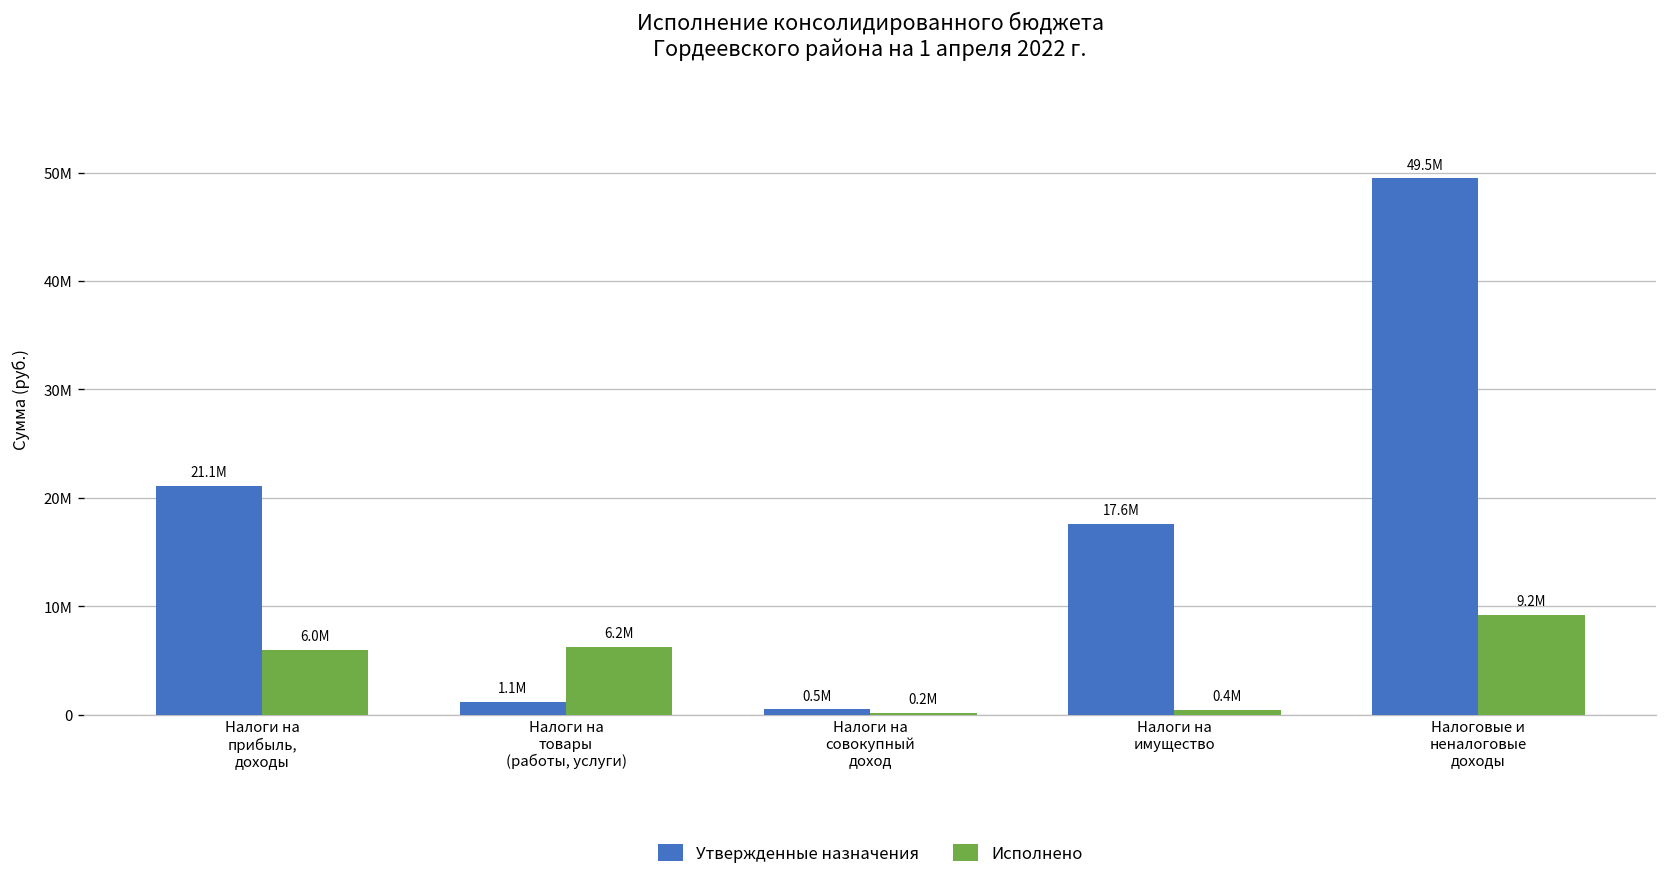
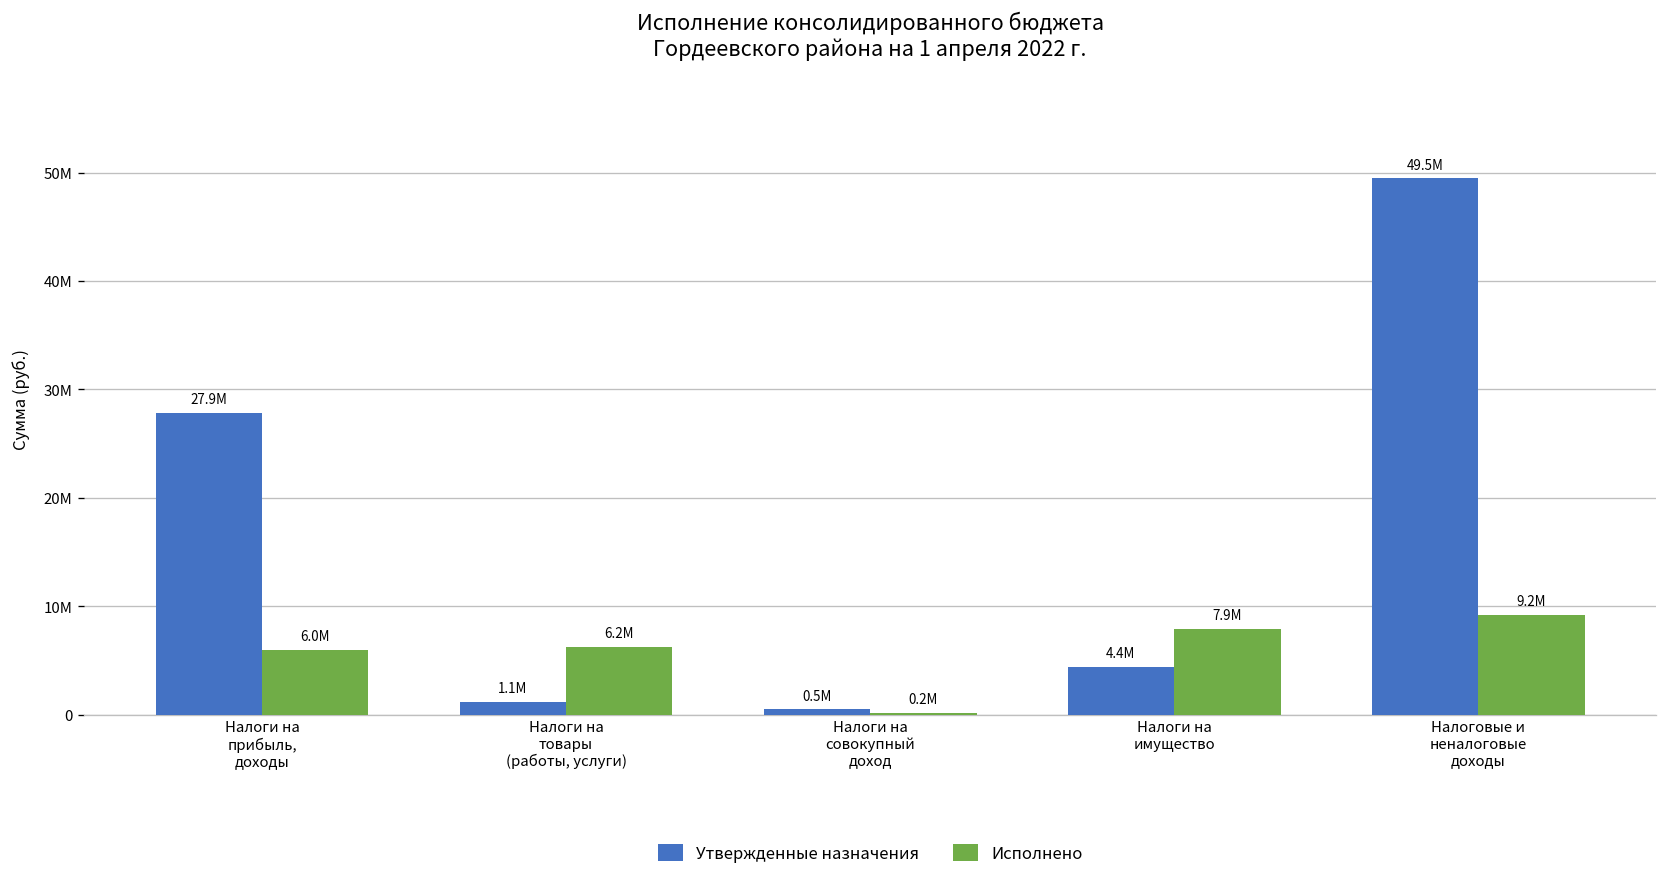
  {
    "Утвержденные назначения": {
-     "Налоги на прибыль, доходы": "21.1M",
+     "Налоги на прибыль, доходы": "27.9M",
      "Налоги на товары (работы, услуги)": "1.1M",
      "Налоги на совокупный доход": "0.5M",
-     "Налоги на имущество": "17.6M",
+     "Налоги на имущество": "4.4M",
      "Налоговые и неналоговые доходы": "49.5M"
    },
    "Исполнено": {
      "Налоги на прибыль, доходы": "6.0M",
      "Налоги на товары (работы, услуги)": "6.2M",
      "Налоги на совокупный доход": "0.2M",
-     "Налоги на имущество": "0.4M",
+     "Налоги на имущество": "7.9M",
      "Налоговые и неналоговые доходы": "9.2M"
    }
  }
